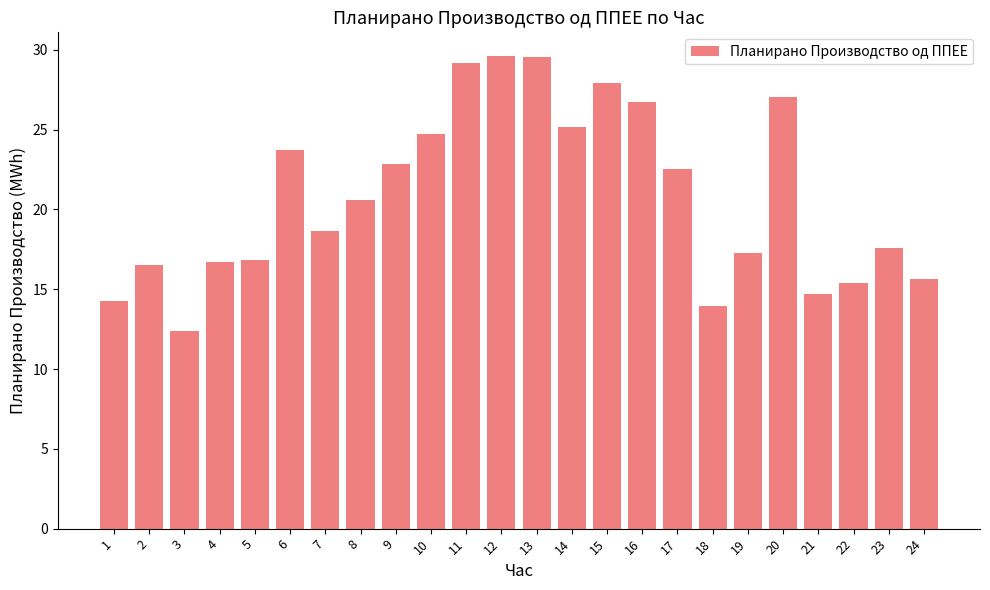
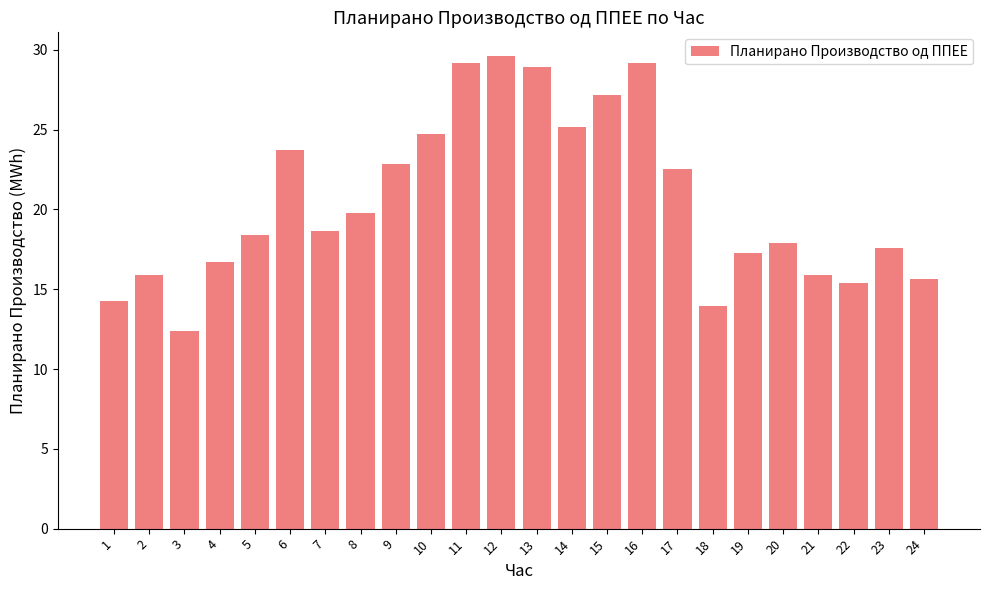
  {
    "1": 14.3,
-   "2": 16.5,
+   "2": 15.9,
    "3": 12.4,
    "4": 16.7,
-   "5": 16.9,
+   "5": 18.4,
    "6": 23.7,
    "7": 18.6,
-   "8": 20.6,
+   "8": 19.8,
    "9": 22.9,
    "10": 24.8,
    "11": 29.2,
    "12": 29.6,
-   "13": 29.5,
+   "13": 28.9,
    "14": 25.1,
-   "15": 28.0,
-   "16": 26.7,
+   "15": 27.2,
+   "16": 29.2,
    "17": 22.5,
    "18": 13.9,
    "19": 17.3,
-   "20": 27.1,
-   "21": 14.7,
+   "20": 17.9,
+   "21": 15.9,
    "22": 15.4,
    "23": 17.6,
    "24": 15.6
  }
